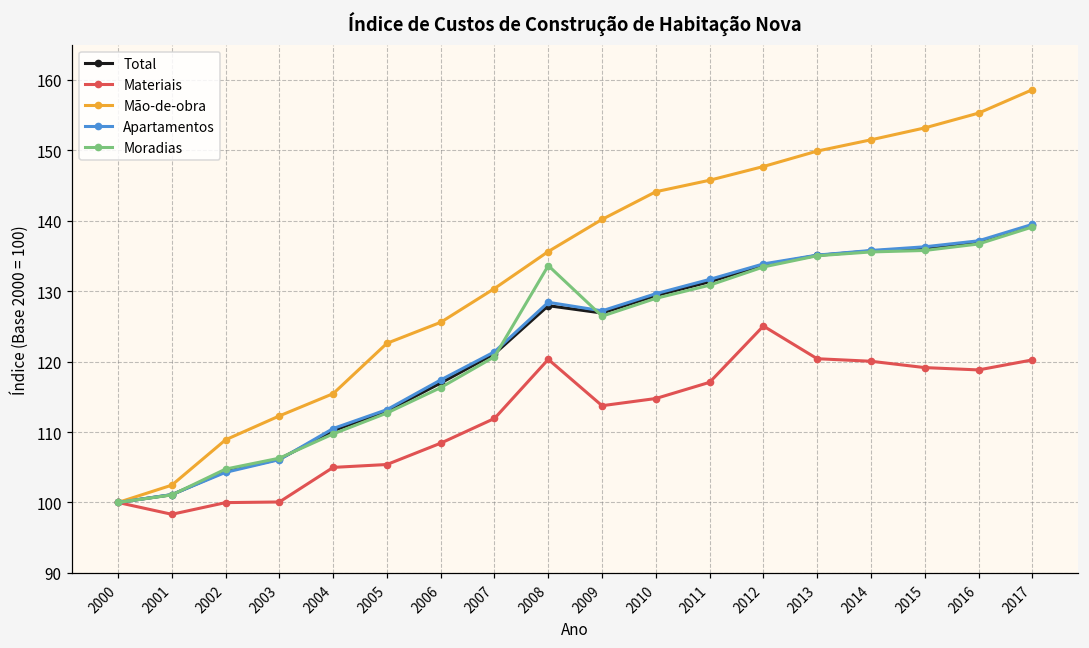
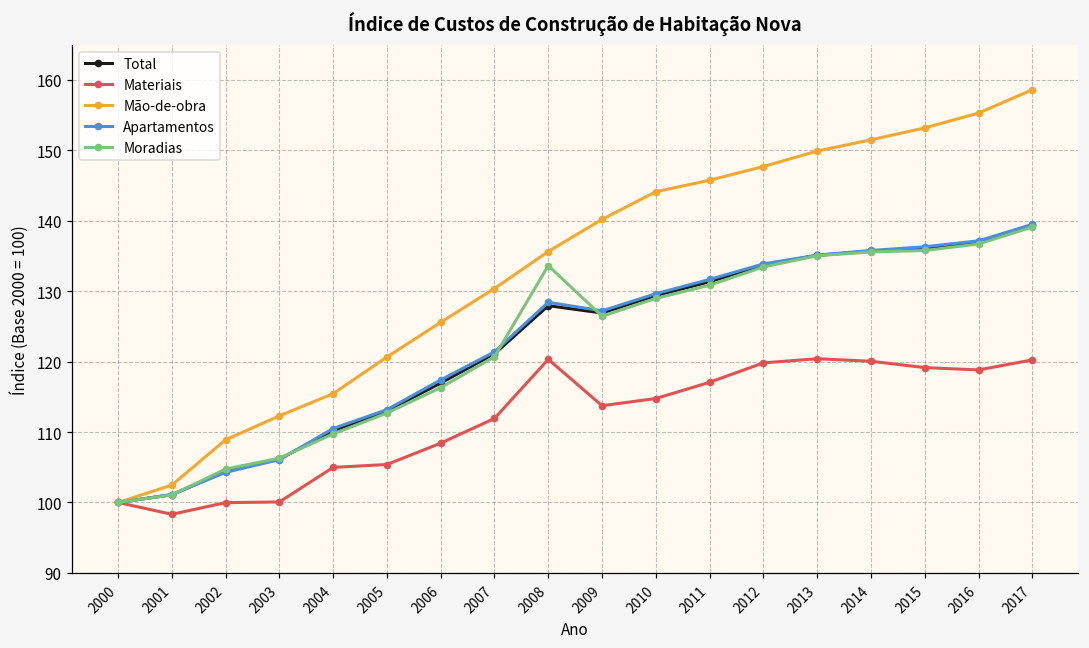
  {
    "Total": {
      "2006": 117,
      "2008": 128
    },
    "Materiais": {
      "2001": 98,
      "2002": 100,
      "2003": 100,
      "2004": 105,
      "2005": 105,
      "2006": 108,
      "2007": 112,
      "2008": 120,
      "2009": 114,
      "2010": 115,
      "2011": 117,
-     "2012": 125,
+     "2012": 120,
      "2013": 120,
      "2014": 120,
      "2015": 119,
      "2016": 119,
      "2017": 120
    },
    "Mão-de-obra": {
      "2001": 102,
      "2002": 109,
      "2003": 112,
      "2004": 115,
-     "2005": 123,
+     "2005": 121,
      "2006": 126,
      "2007": 130,
      "2008": 136,
      "2009": 140,
      "2010": 144,
      "2011": 146,
      "2012": 148,
      "2013": 150,
      "2014": 151,
      "2015": 153,
      "2016": 155,
      "2017": 159
    },
    "Apartamentos": {
      "2006": 117,
      "2008": 128
    },
    "Moradias": {
      "2004": 110,
      "2006": 116,
      "2007": 121,
      "2008": 134,
      "2009": 126,
      "2011": 131
    }
  }
